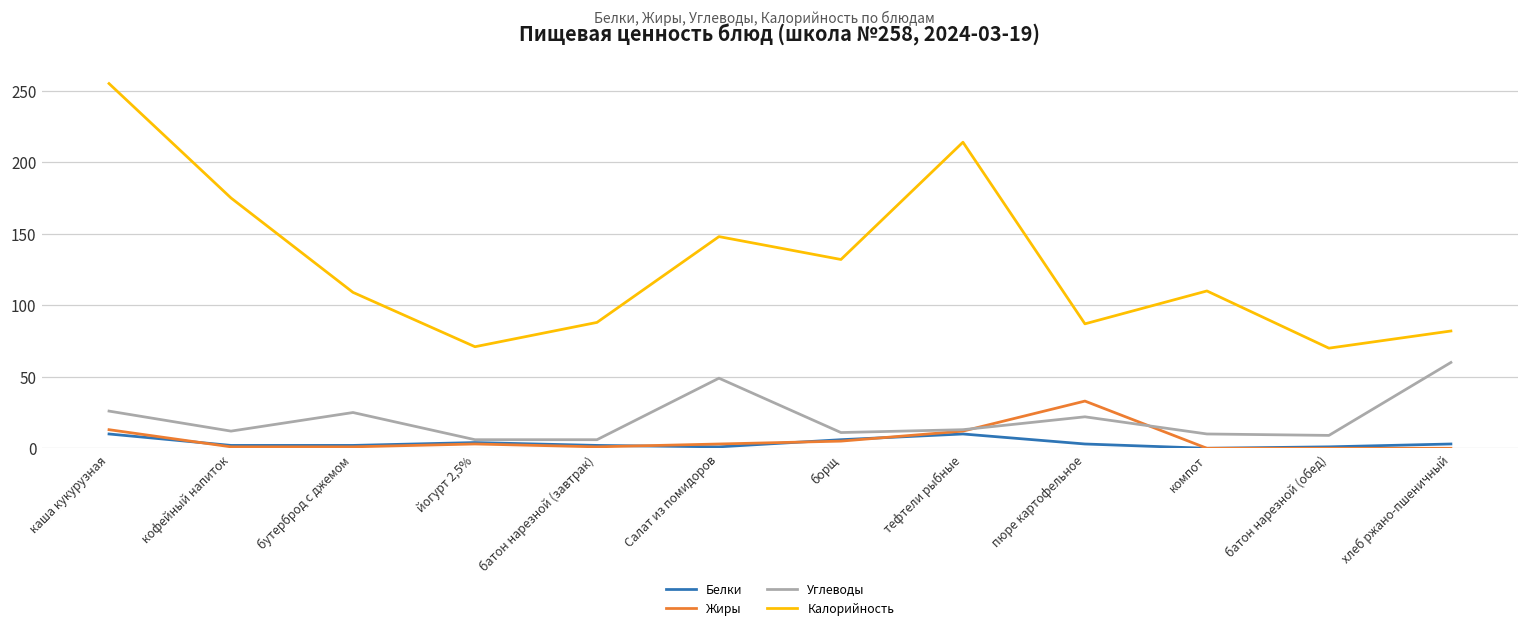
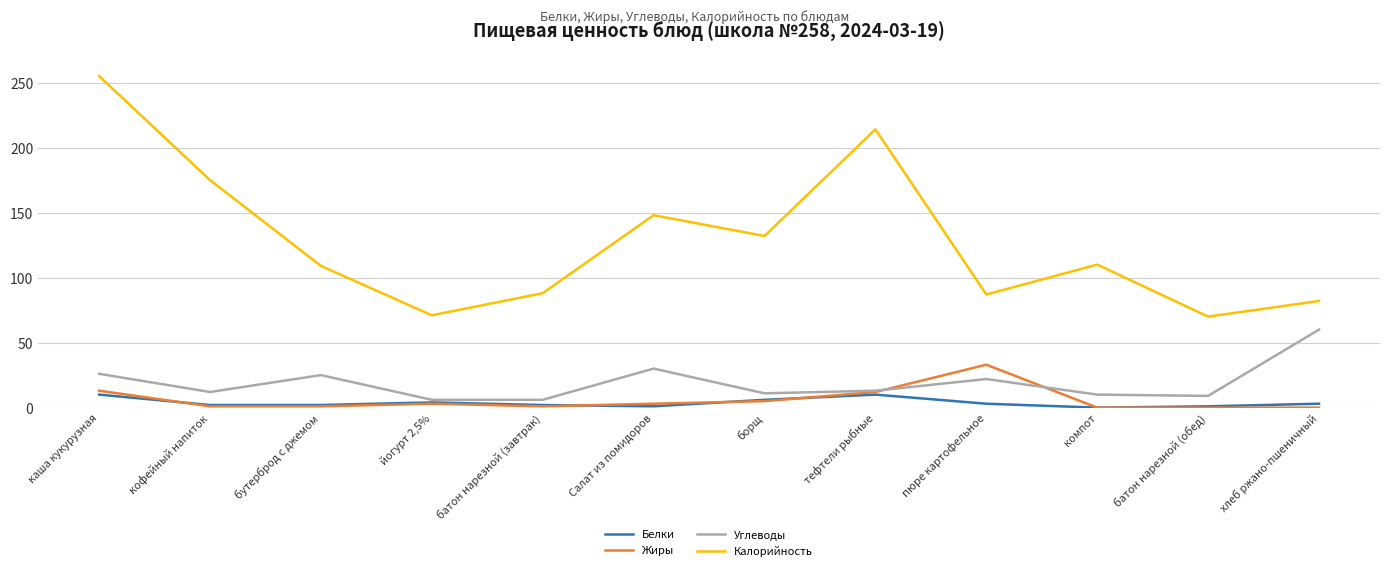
  {
    "Белки": {
      "каша кукурузная": 10,
      "Салат из помидоров": 1,
      "тефтели рыбные": 10,
      "пюре картофельное": 3,
      "хлеб ржано-пшеничный": 3
    },
    "Жиры": {
      "каша кукурузная": 13,
      "Салат из помидоров": 3,
      "пюре картофельное": 33,
      "хлеб ржано-пшеничный": 0
    },
    "Углеводы": {
      "каша кукурузная": 26,
      "кофейный напиток": 12,
      "бутерброд с джемом": 25,
      "йогурт 2,5%": 6,
      "батон нарезной (завтрак)": 6,
-     "Салат из помидоров": 49,
+     "Салат из помидоров": 30,
      "борщ": 11,
      "пюре картофельное": 22,
      "компот": 10,
      "батон нарезной (обед)": 9,
      "хлеб ржано-пшеничный": 60
    },
    "Калорийность": {
      "каша кукурузная": 255,
      "кофейный напиток": 175,
      "бутерброд с джемом": 109,
      "йогурт 2,5%": 71,
      "батон нарезной (завтрак)": 88,
      "Салат из помидоров": 148,
      "борщ": 132,
      "тефтели рыбные": 214,
      "пюре картофельное": 87,
      "компот": 110,
      "батон нарезной (обед)": 70,
      "хлеб ржано-пшеничный": 82
    }
  }
